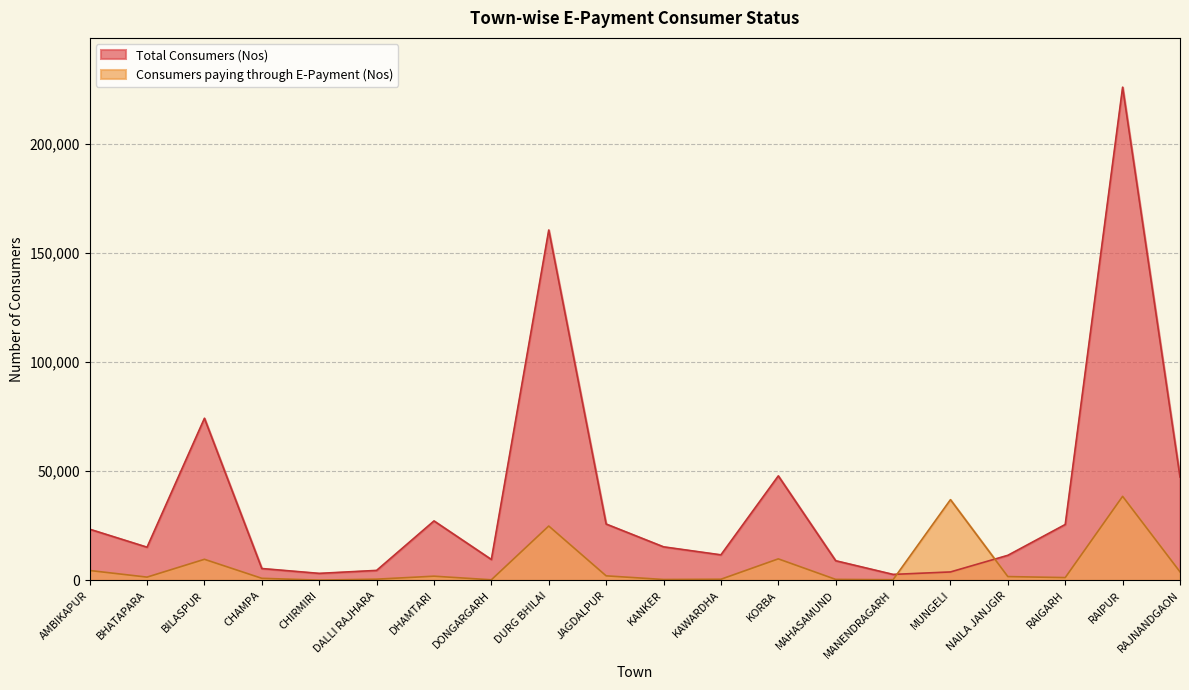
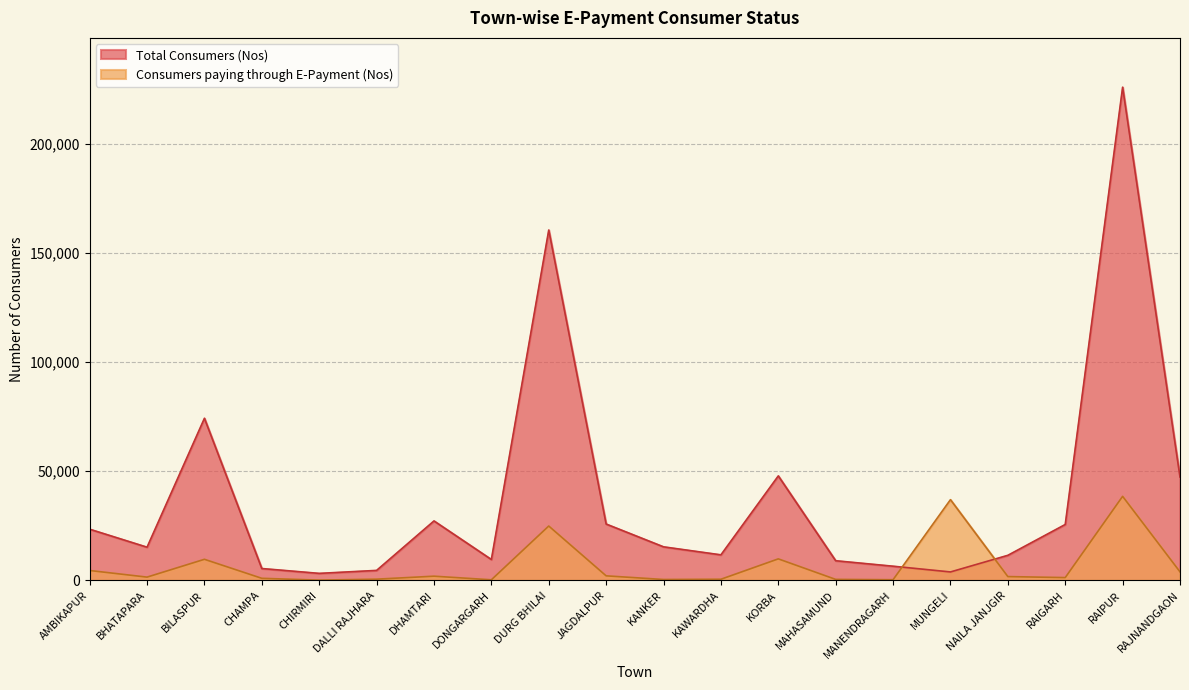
  {
    "Total Consumers (Nos)": {
      "AMBIKAPUR": "23,000",
      "BHATAPARA": "15,000",
      "BILASPUR": "74,000",
      "CHAMPA": "5,000",
      "CHIRMIRI": "3,000",
      "DALLI RAJHARA": "5,000",
      "DHAMTARI": "27,000",
      "DONGARGARH": "10,000",
      "DURG BHILAI": "161,000",
      "JAGDALPUR": "26,000",
      "KANKER": "15,000",
      "KAWARDHA": "12,000",
      "KORBA": "48,000",
      "MAHASAMUND": "9,000",
-     "MANENDRAGARH": "3,000",
+     "MANENDRAGARH": "6,000",
      "MUNGELI": "4,000",
      "NAILA JANJGIR": "11,000",
      "RAIGARH": "26,000",
      "RAIPUR": "226,000",
      "RAJNANDGAON": "47,000"
    },
    "Consumers paying through E-Payment (Nos)": {
      "AMBIKAPUR": "5,000",
      "BHATAPARA": "1,000",
      "BILASPUR": "10,000",
      "CHAMPA": "1,000",
      "CHIRMIRI": "0",
      "DALLI RAJHARA": "1,000",
      "DHAMTARI": "2,000",
      "DONGARGARH": "0",
      "DURG BHILAI": "25,000",
      "JAGDALPUR": "2,000",
      "KANKER": "0",
      "KAWARDHA": "1,000",
      "KORBA": "10,000",
      "MAHASAMUND": "0",
      "MANENDRAGARH": "0",
      "MUNGELI": "37,000",
      "NAILA JANJGIR": "2,000",
      "RAIGARH": "1,000",
      "RAIPUR": "38,000",
      "RAJNANDGAON": "4,000"
    }
  }
